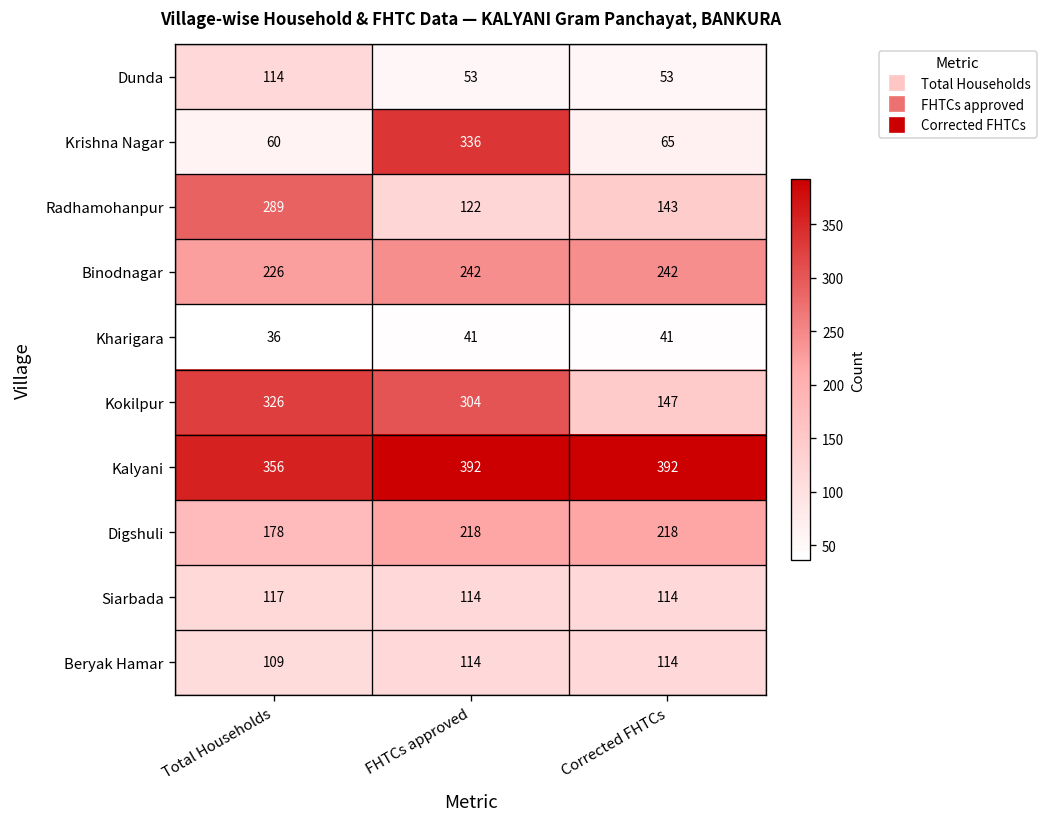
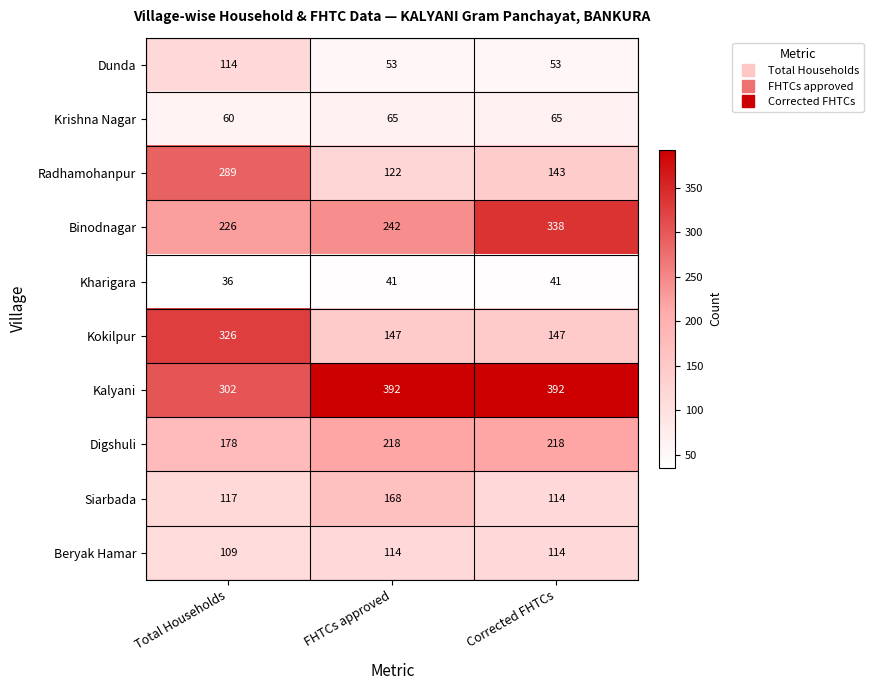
  {
    "Dunda": {
      "Total Households": 114,
      "FHTCs approved": 53,
      "Corrected FHTCs": 53
    },
    "Krishna Nagar": {
      "Total Households": 60,
-     "FHTCs approved": 336,
+     "FHTCs approved": 65,
      "Corrected FHTCs": 65
    },
    "Radhamohanpur": {
      "Total Households": 289,
      "FHTCs approved": 122,
      "Corrected FHTCs": 143
    },
    "Binodnagar": {
      "Total Households": 226,
      "FHTCs approved": 242,
-     "Corrected FHTCs": 242
+     "Corrected FHTCs": 338
    },
    "Kharigara": {
      "Total Households": 36,
      "FHTCs approved": 41,
      "Corrected FHTCs": 41
    },
    "Kokilpur": {
      "Total Households": 326,
-     "FHTCs approved": 304,
+     "FHTCs approved": 147,
      "Corrected FHTCs": 147
    },
    "Kalyani": {
-     "Total Households": 356,
+     "Total Households": 302,
      "FHTCs approved": 392,
      "Corrected FHTCs": 392
    },
    "Digshuli": {
      "Total Households": 178,
      "FHTCs approved": 218,
      "Corrected FHTCs": 218
    },
    "Siarbada": {
      "Total Households": 117,
-     "FHTCs approved": 114,
+     "FHTCs approved": 168,
      "Corrected FHTCs": 114
    },
    "Beryak Hamar": {
      "Total Households": 109,
      "FHTCs approved": 114,
      "Corrected FHTCs": 114
    }
  }
